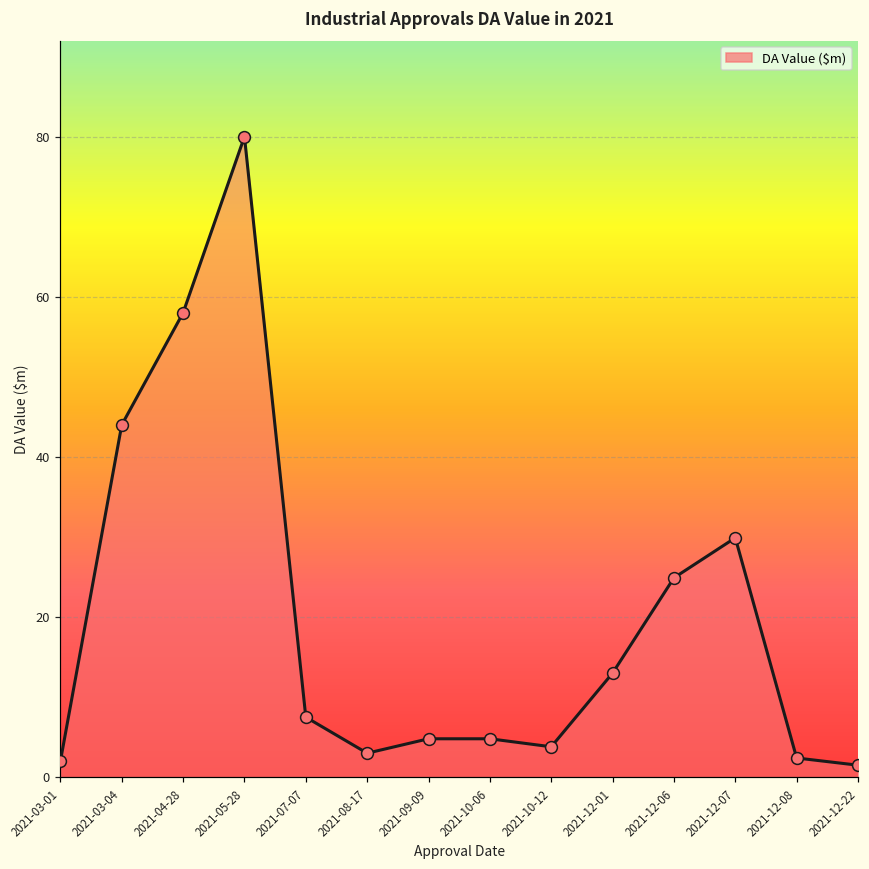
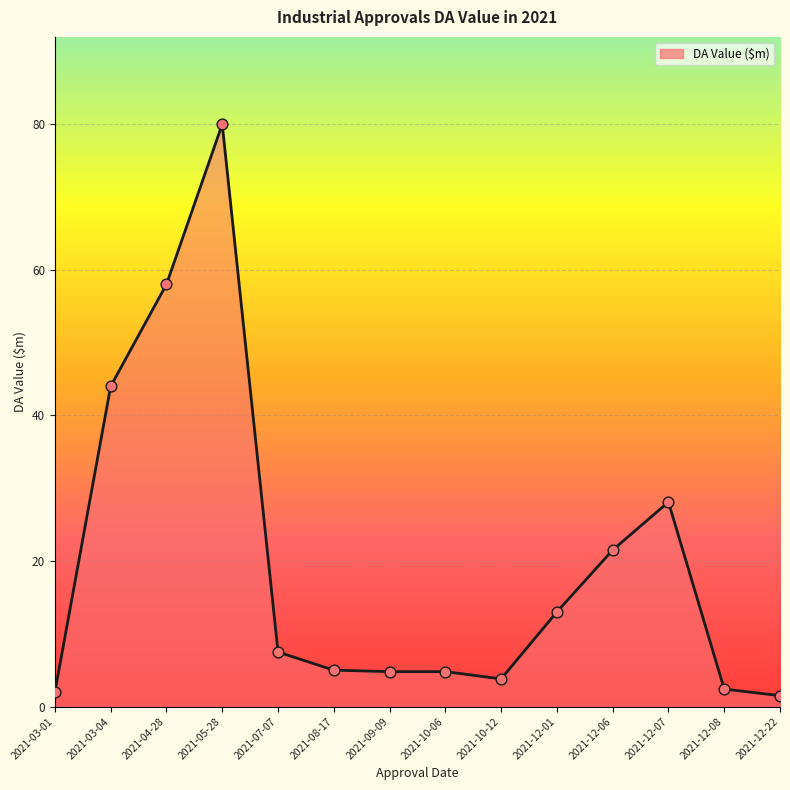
  {
    "2021-03-01": 2,
    "2021-03-04": 44,
    "2021-04-28": 58,
    "2021-05-28": 80,
    "2021-07-07": 8,
-   "2021-08-17": 3,
+   "2021-08-17": 5,
    "2021-09-09": 5,
    "2021-10-06": 5,
    "2021-10-12": 4,
    "2021-12-01": 13,
-   "2021-12-06": 25,
-   "2021-12-07": 30,
+   "2021-12-06": 22,
+   "2021-12-07": 28,
    "2021-12-08": 2,
    "2021-12-22": 2
  }
